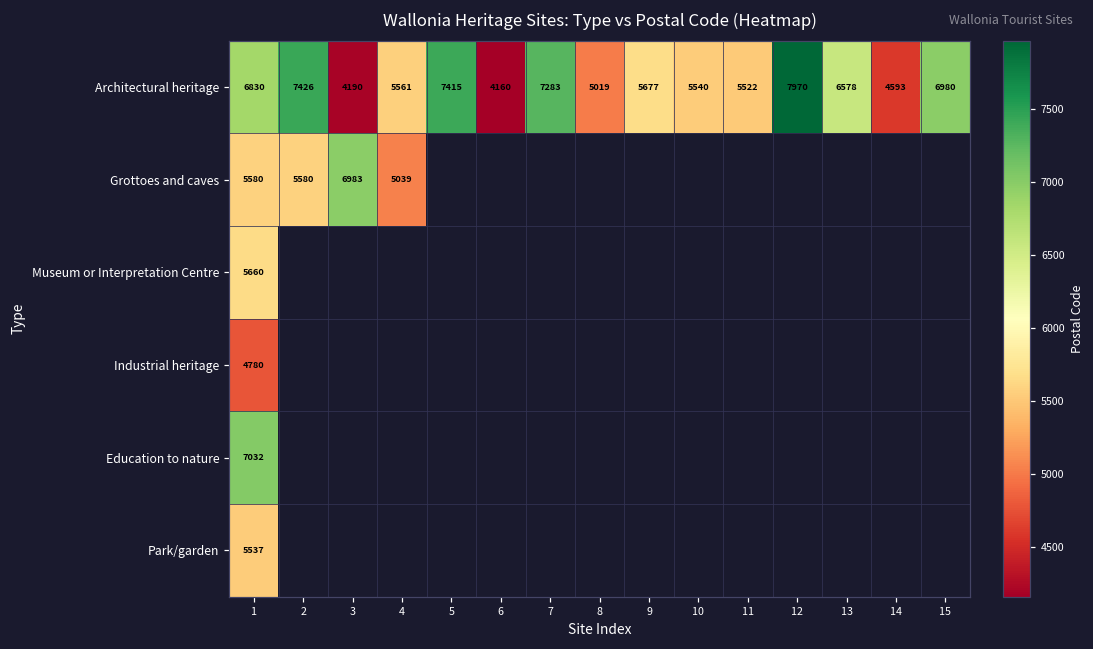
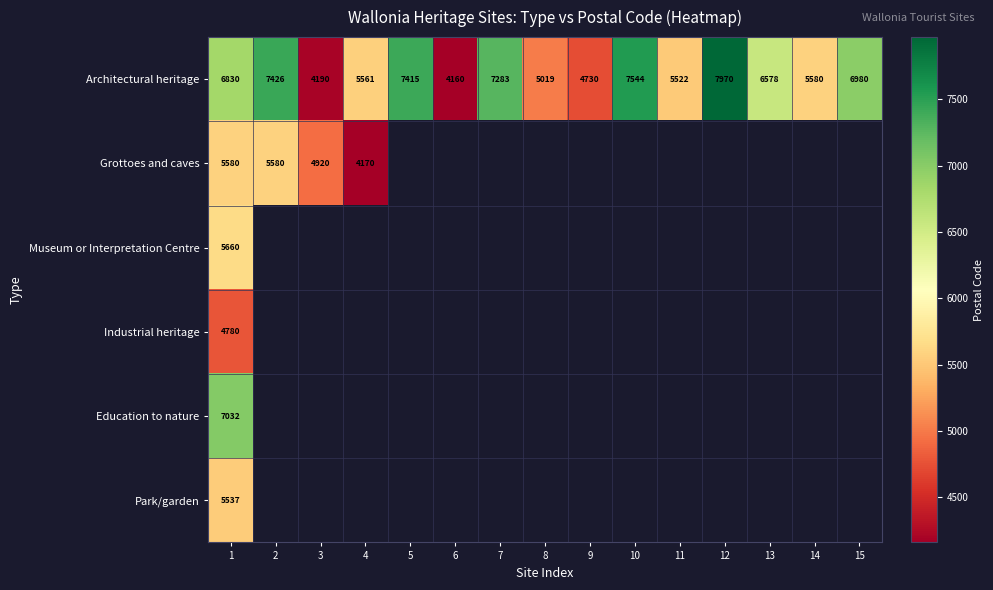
  {
    "Architectural heritage": {
      "1": 6830,
      "2": 7426,
      "3": 4190,
      "4": 5561,
      "5": 7415,
      "6": 4160,
      "7": 7283,
      "8": 5019,
-     "9": 5677,
-     "10": 5540,
+     "9": 4730,
+     "10": 7544,
      "11": 5522,
      "12": 7970,
      "13": 6578,
-     "14": 4593,
+     "14": 5580,
      "15": 6980
    },
    "Grottoes and caves": {
      "1": 5580,
      "2": 5580,
-     "3": 6983,
-     "4": 5039
+     "3": 4920,
+     "4": 4170
    },
    "Museum or Interpretation Centre": {
      "1": 5660
    },
    "Industrial heritage": {
      "1": 4780
    },
    "Education to nature": {
      "1": 7032
    },
    "Park/garden": {
      "1": 5537
    }
  }
